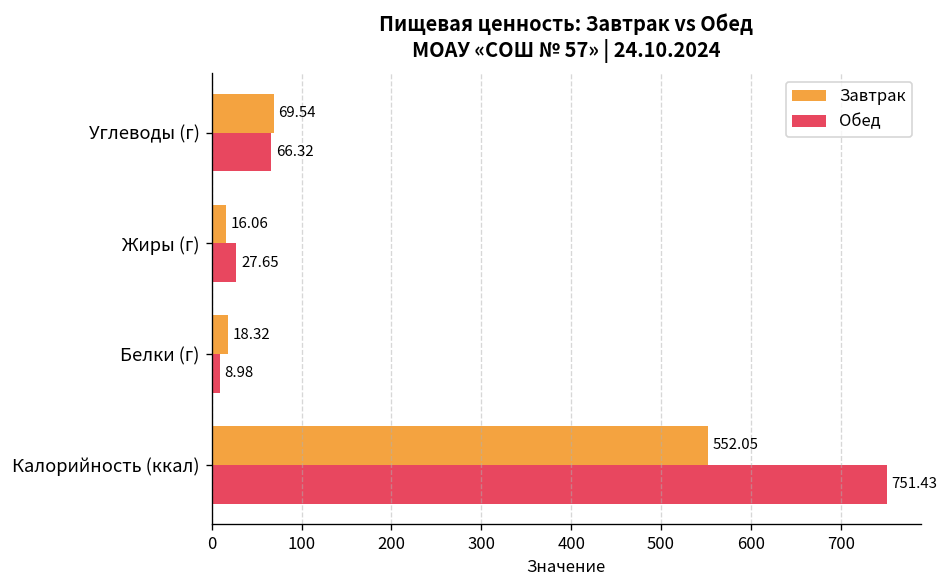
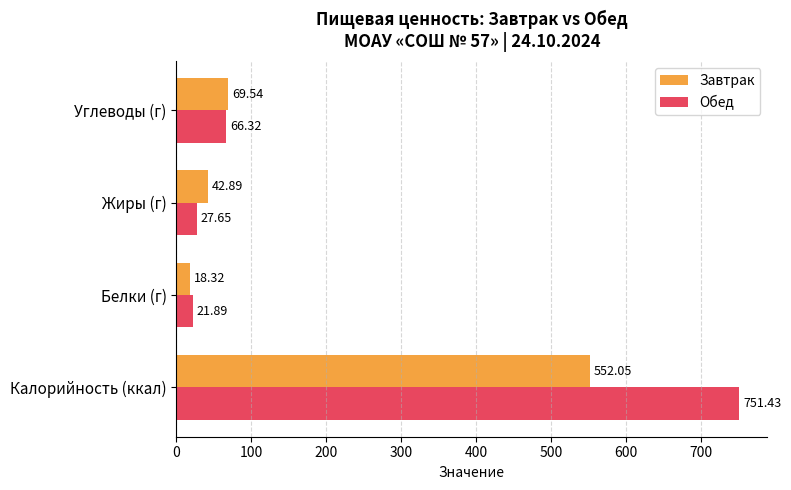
  {
    "Завтрак": {
      "Углеводы (г)": 69.54,
-     "Жиры (г)": 16.06,
+     "Жиры (г)": 42.89,
      "Белки (г)": 18.32,
      "Калорийность (ккал)": 552.05
    },
    "Обед": {
      "Углеводы (г)": 66.32,
      "Жиры (г)": 27.65,
-     "Белки (г)": 8.98,
+     "Белки (г)": 21.89,
      "Калорийность (ккал)": 751.43
    }
  }
